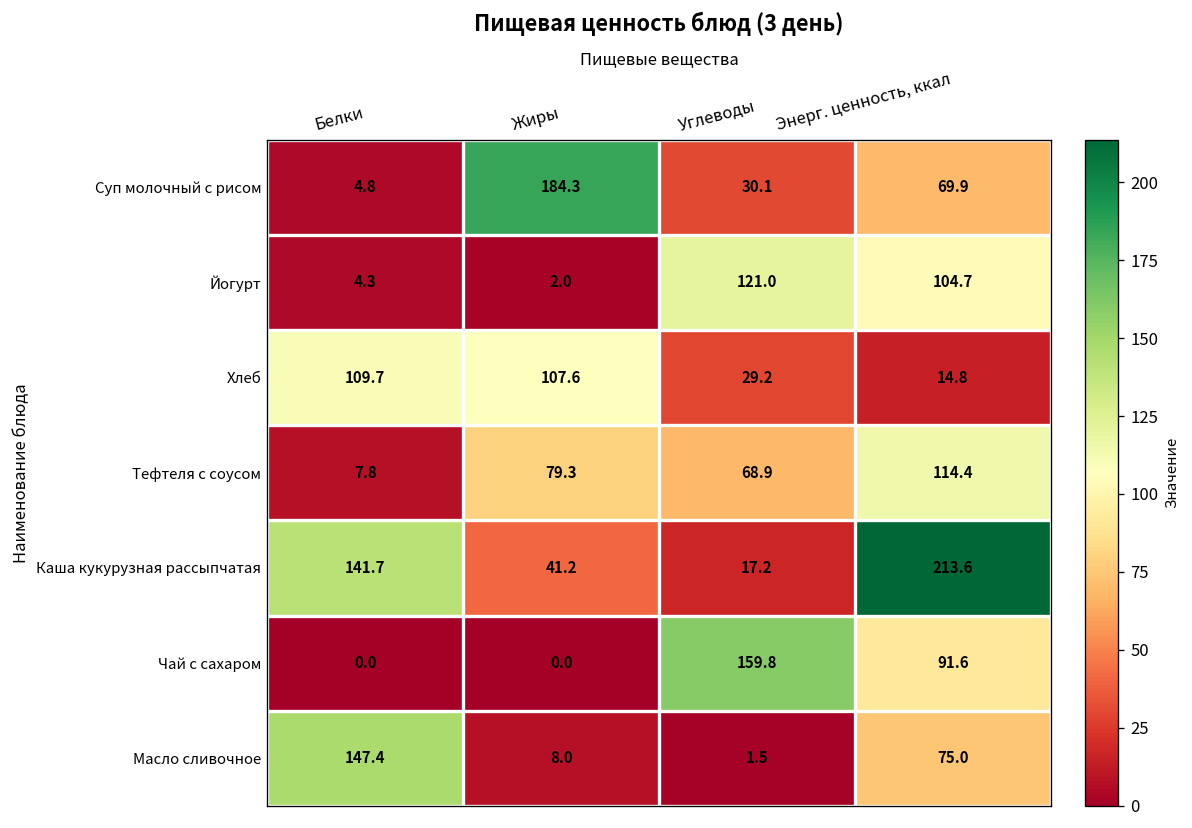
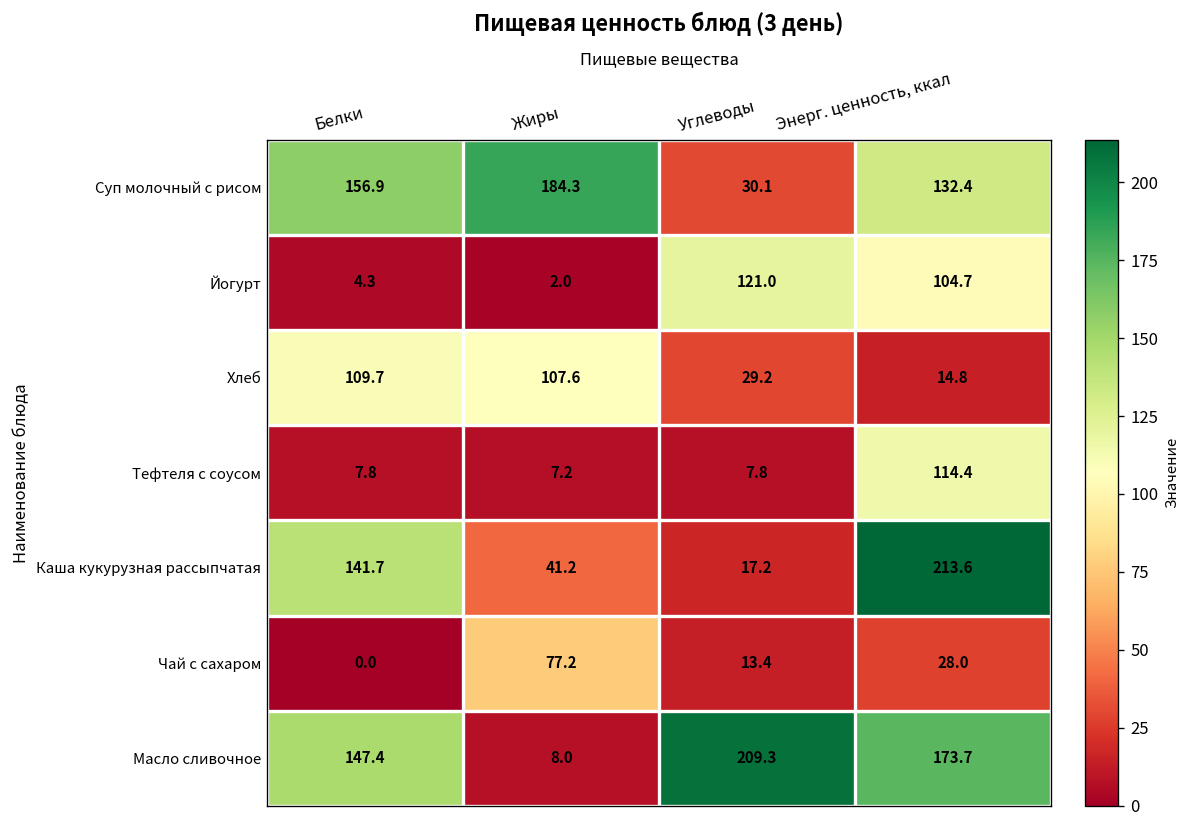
  {
    "Суп молочный с рисом": {
-     "Белки": 4.8,
+     "Белки": 156.9,
      "Жиры": 184.3,
      "Углеводы": 30.1,
-     "Энерг. ценность, ккал": 69.9
+     "Энерг. ценность, ккал": 132.4
    },
    "Йогурт": {
      "Белки": 4.3,
      "Жиры": 2.0,
      "Углеводы": 121.0,
      "Энерг. ценность, ккал": 104.7
    },
    "Хлеб": {
      "Белки": 109.7,
      "Жиры": 107.6,
      "Углеводы": 29.2,
      "Энерг. ценность, ккал": 14.8
    },
    "Тефтеля с соусом": {
      "Белки": 7.8,
-     "Жиры": 79.3,
-     "Углеводы": 68.9,
+     "Жиры": 7.2,
+     "Углеводы": 7.8,
      "Энерг. ценность, ккал": 114.4
    },
    "Каша кукурузная рассыпчатая": {
      "Белки": 141.7,
      "Жиры": 41.2,
      "Углеводы": 17.2,
      "Энерг. ценность, ккал": 213.6
    },
    "Чай с сахаром": {
      "Белки": 0.0,
-     "Жиры": 0.0,
-     "Углеводы": 159.8,
-     "Энерг. ценность, ккал": 91.6
+     "Жиры": 77.2,
+     "Углеводы": 13.4,
+     "Энерг. ценность, ккал": 28.0
    },
    "Масло сливочное": {
      "Белки": 147.4,
      "Жиры": 8.0,
-     "Углеводы": 1.5,
-     "Энерг. ценность, ккал": 75.0
+     "Углеводы": 209.3,
+     "Энерг. ценность, ккал": 173.7
    }
  }
